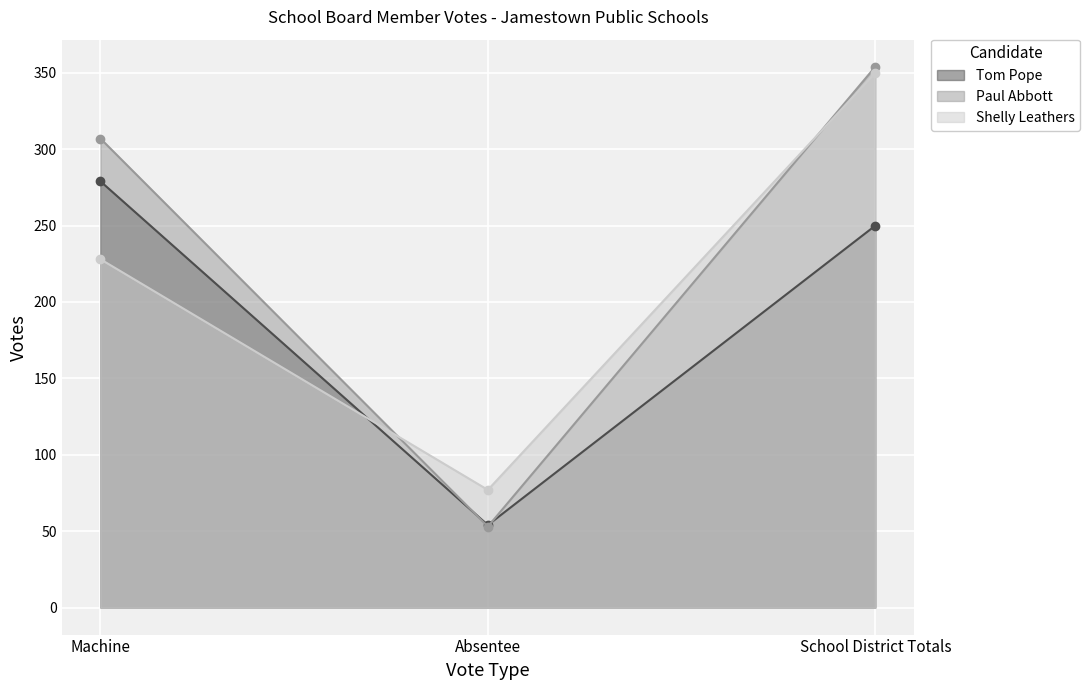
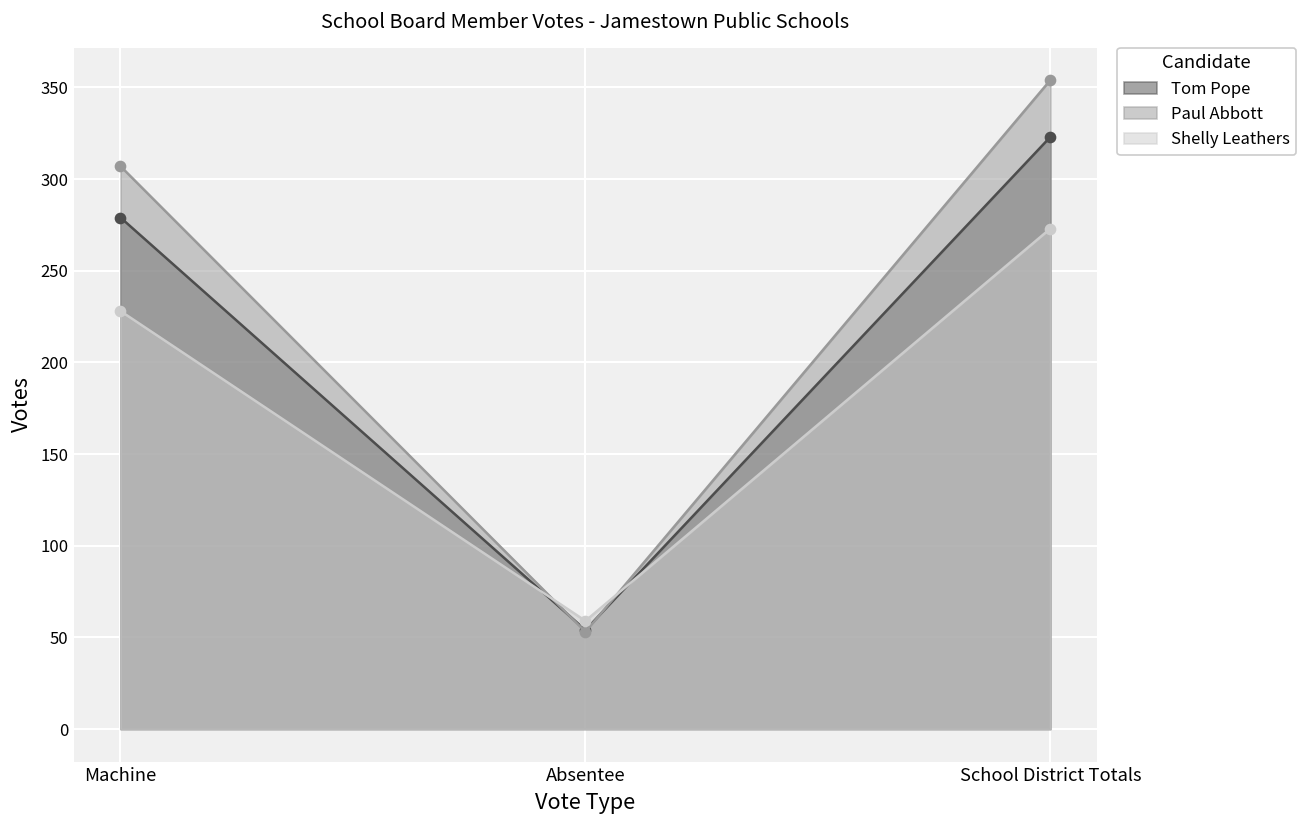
  {
    "Tom Pope": {
      "Machine": 279,
-     "School District Totals": 250
+     "School District Totals": 323
    },
    "Paul Abbott": {
      "Machine": 307,
      "School District Totals": 354
    },
    "Shelly Leathers": {
      "Machine": 228,
-     "Absentee": 77,
-     "School District Totals": 350
+     "Absentee": 59,
+     "School District Totals": 273
    }
  }
